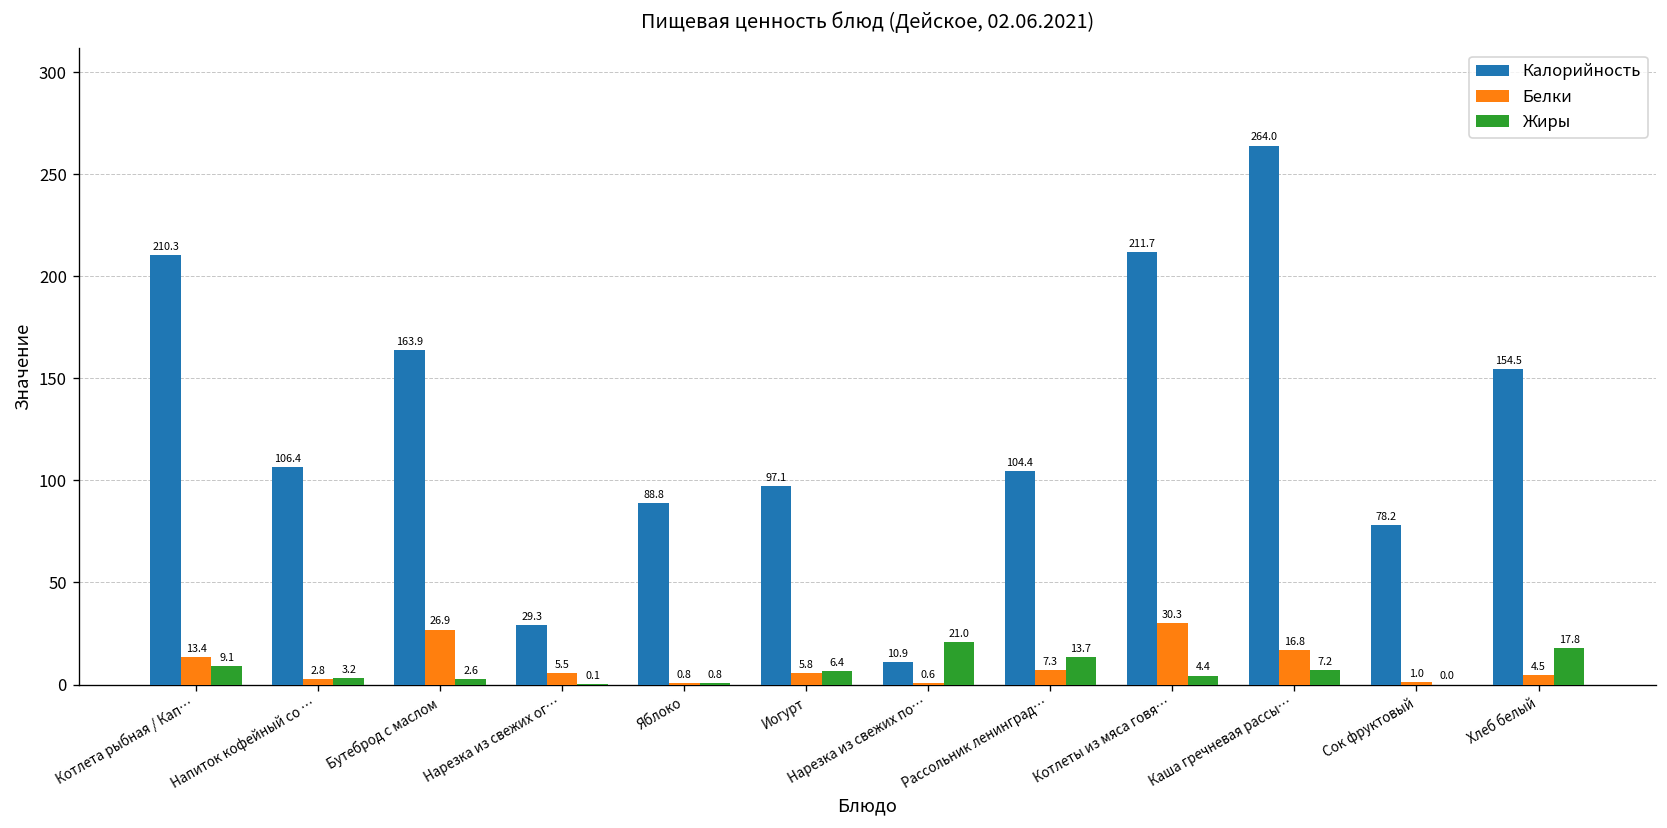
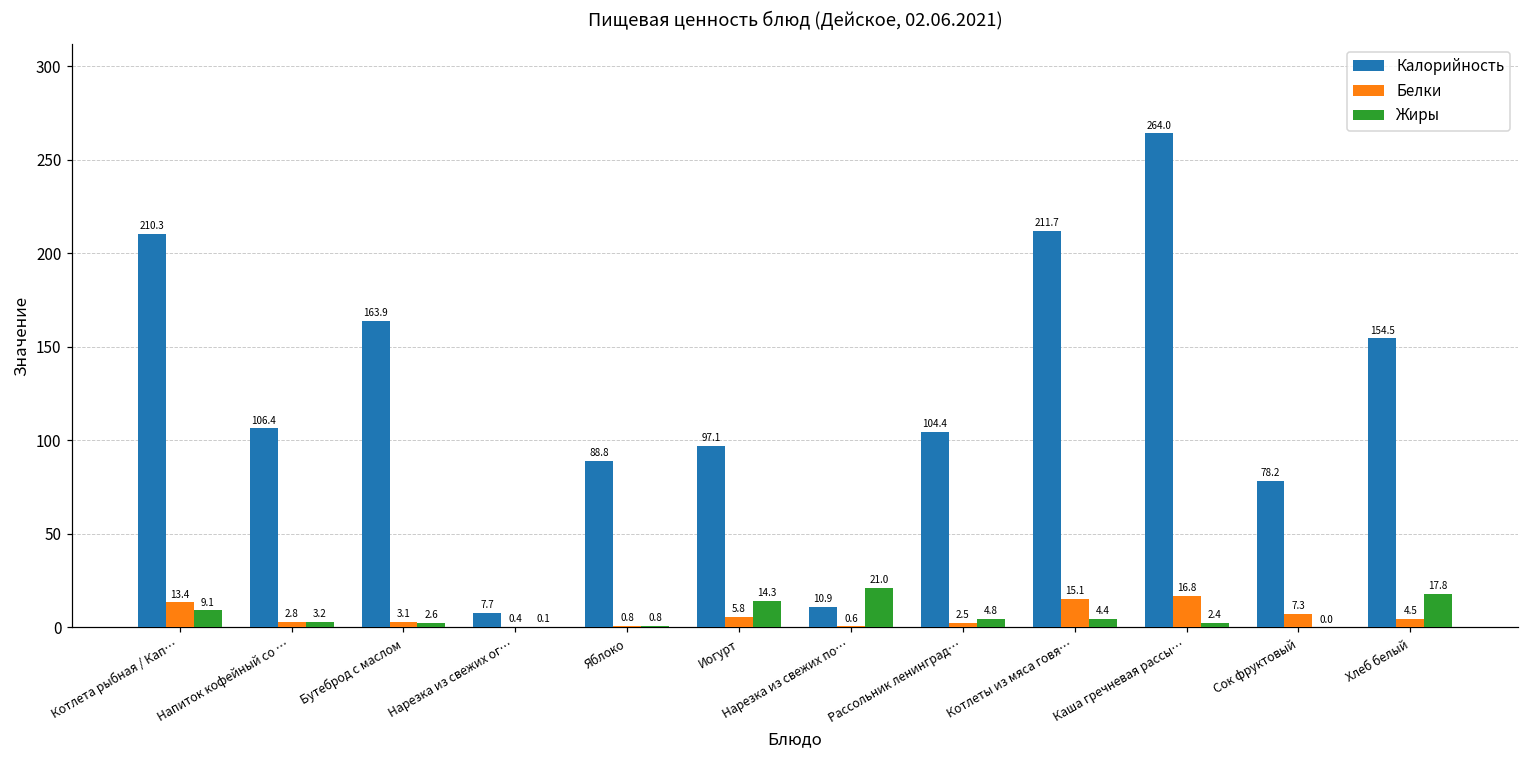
  {
    "Калорийность": {
      "Котлета рыбная / Кап…": 210.3,
      "Напиток кофейный со …": 106.4,
      "Бутеброд с маслом": 163.9,
-     "Нарезка из свежих ог…": 29.3,
+     "Нарезка из свежих ог…": 7.7,
      "Яблоко": 88.8,
      "Иогурт": 97.1,
      "Нарезка из свежих по…": 10.9,
      "Рассольник ленинград…": 104.4,
      "Котлеты из мяса говя…": 211.7,
      "Каша гречневая рассы…": 264.0,
      "Сок фруктовый": 78.2,
      "Хлеб белый": 154.5
    },
    "Белки": {
      "Котлета рыбная / Кап…": 13.4,
      "Напиток кофейный со …": 2.8,
-     "Бутеброд с маслом": 26.9,
-     "Нарезка из свежих ог…": 5.5,
+     "Бутеброд с маслом": 3.1,
+     "Нарезка из свежих ог…": 0.4,
      "Яблоко": 0.8,
      "Иогурт": 5.8,
      "Нарезка из свежих по…": 0.6,
-     "Рассольник ленинград…": 7.3,
-     "Котлеты из мяса говя…": 30.3,
+     "Рассольник ленинград…": 2.5,
+     "Котлеты из мяса говя…": 15.1,
      "Каша гречневая рассы…": 16.8,
-     "Сок фруктовый": 1.0,
+     "Сок фруктовый": 7.3,
      "Хлеб белый": 4.5
    },
    "Жиры": {
      "Котлета рыбная / Кап…": 9.1,
      "Напиток кофейный со …": 3.2,
      "Бутеброд с маслом": 2.6,
      "Нарезка из свежих ог…": 0.1,
      "Яблоко": 0.8,
-     "Иогурт": 6.4,
+     "Иогурт": 14.3,
      "Нарезка из свежих по…": 21.0,
-     "Рассольник ленинград…": 13.7,
+     "Рассольник ленинград…": 4.8,
      "Котлеты из мяса говя…": 4.4,
-     "Каша гречневая рассы…": 7.2,
+     "Каша гречневая рассы…": 2.4,
      "Сок фруктовый": 0.0,
      "Хлеб белый": 17.8
    }
  }
